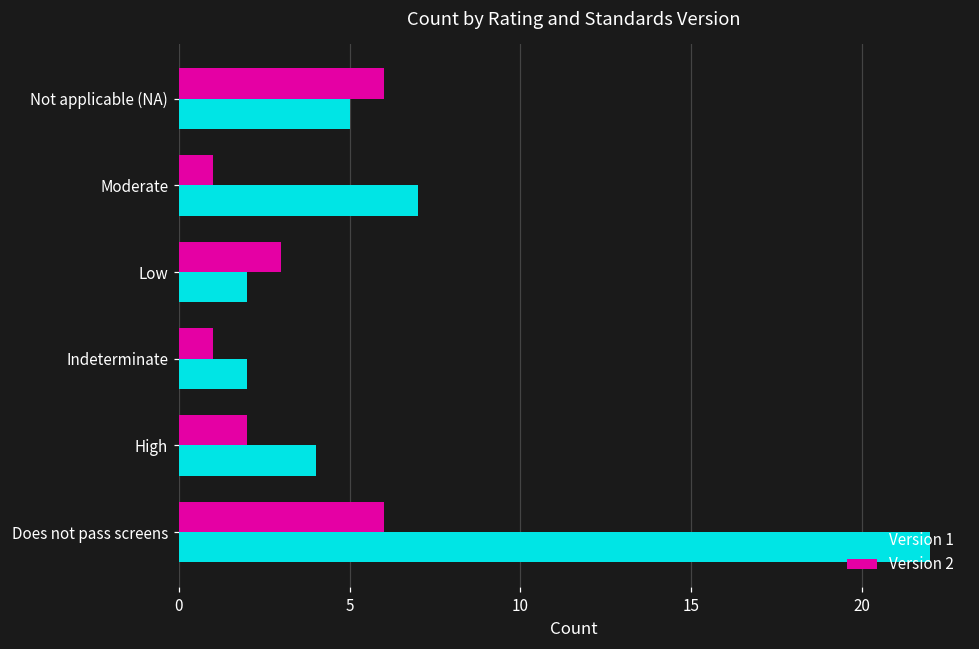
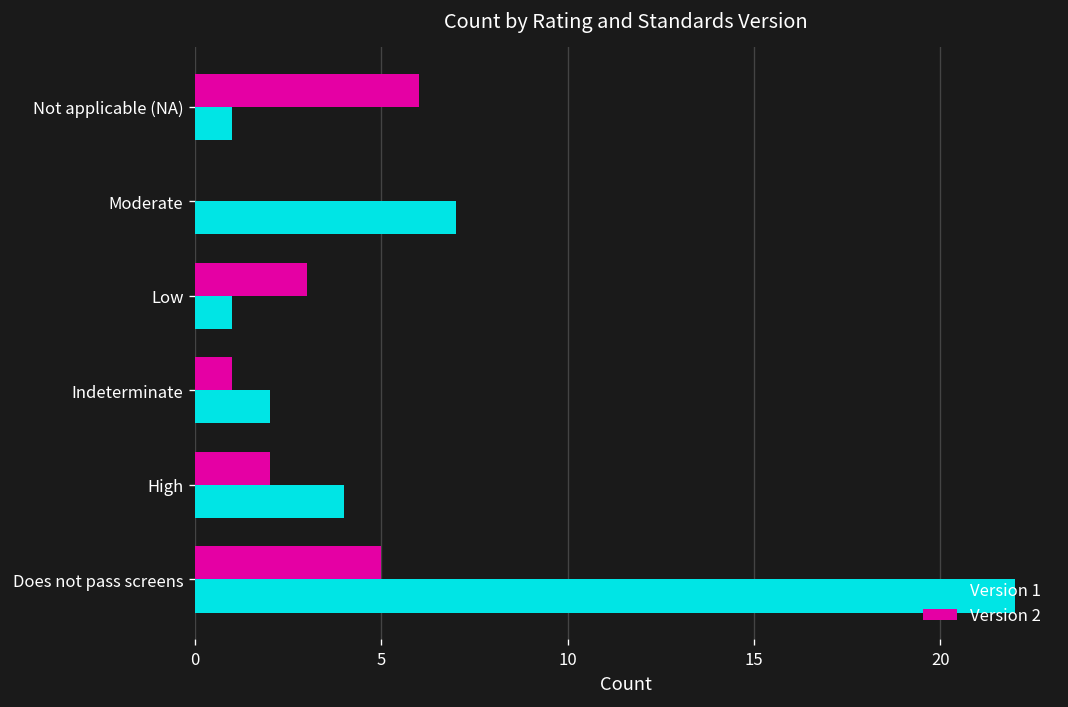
  {
    "Version 1": {
-     "Not applicable (NA)": 5,
+     "Not applicable (NA)": 1,
      "Moderate": 7,
-     "Low": 2,
+     "Low": 1,
      "Indeterminate": 2,
      "High": 4,
      "Does not pass screens": 22
    },
    "Version 2": {
      "Not applicable (NA)": 6,
-     "Moderate": 1,
+     "Moderate": 0,
      "Low": 3,
      "Indeterminate": 1,
      "High": 2,
-     "Does not pass screens": 6
+     "Does not pass screens": 5
    }
  }
